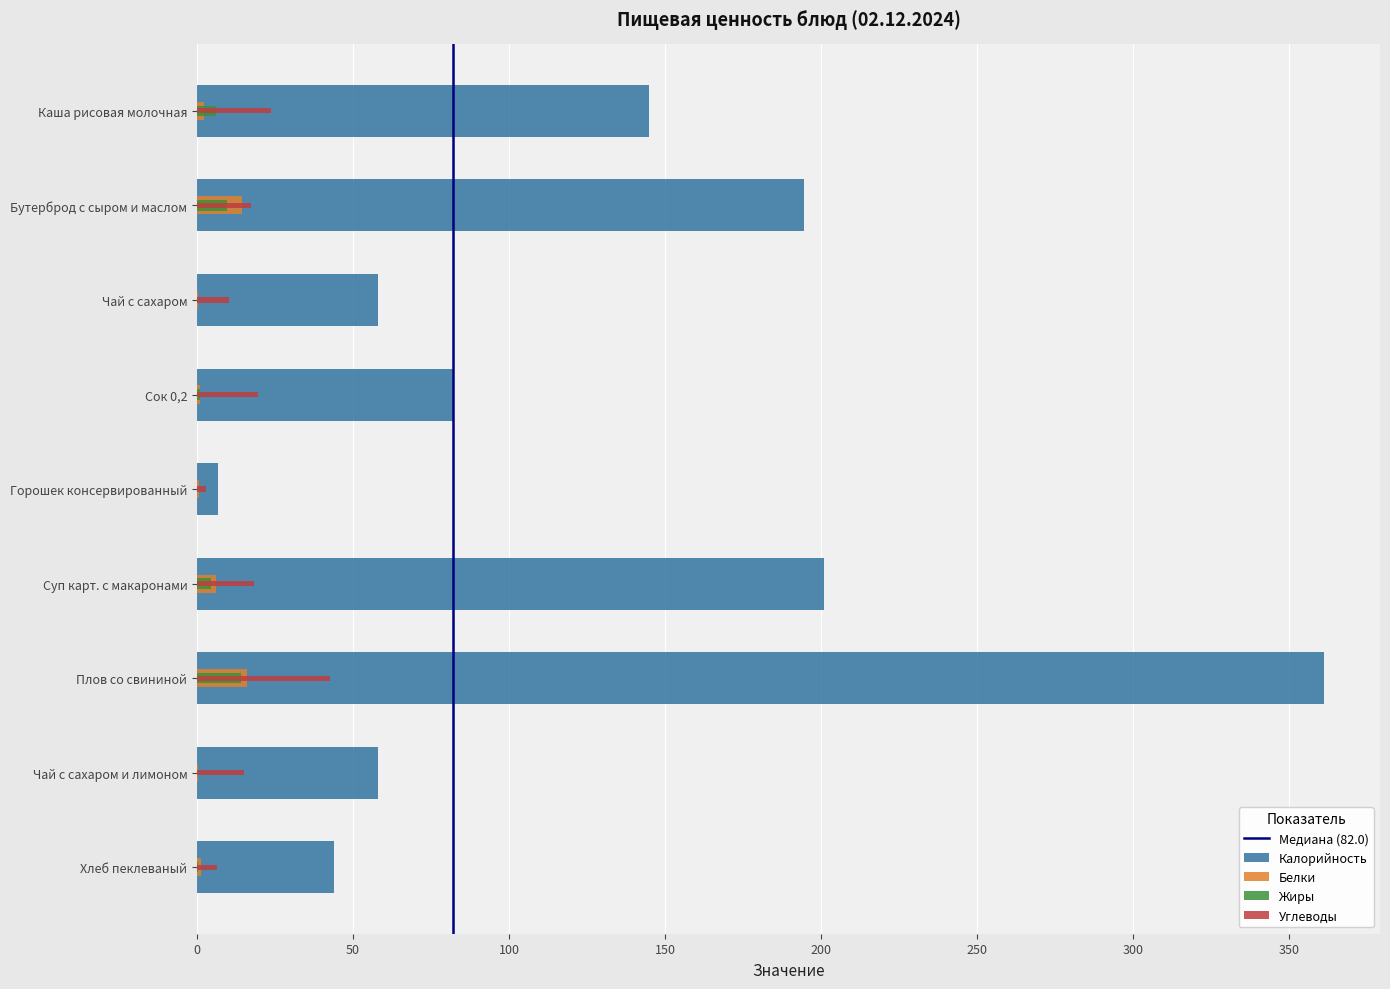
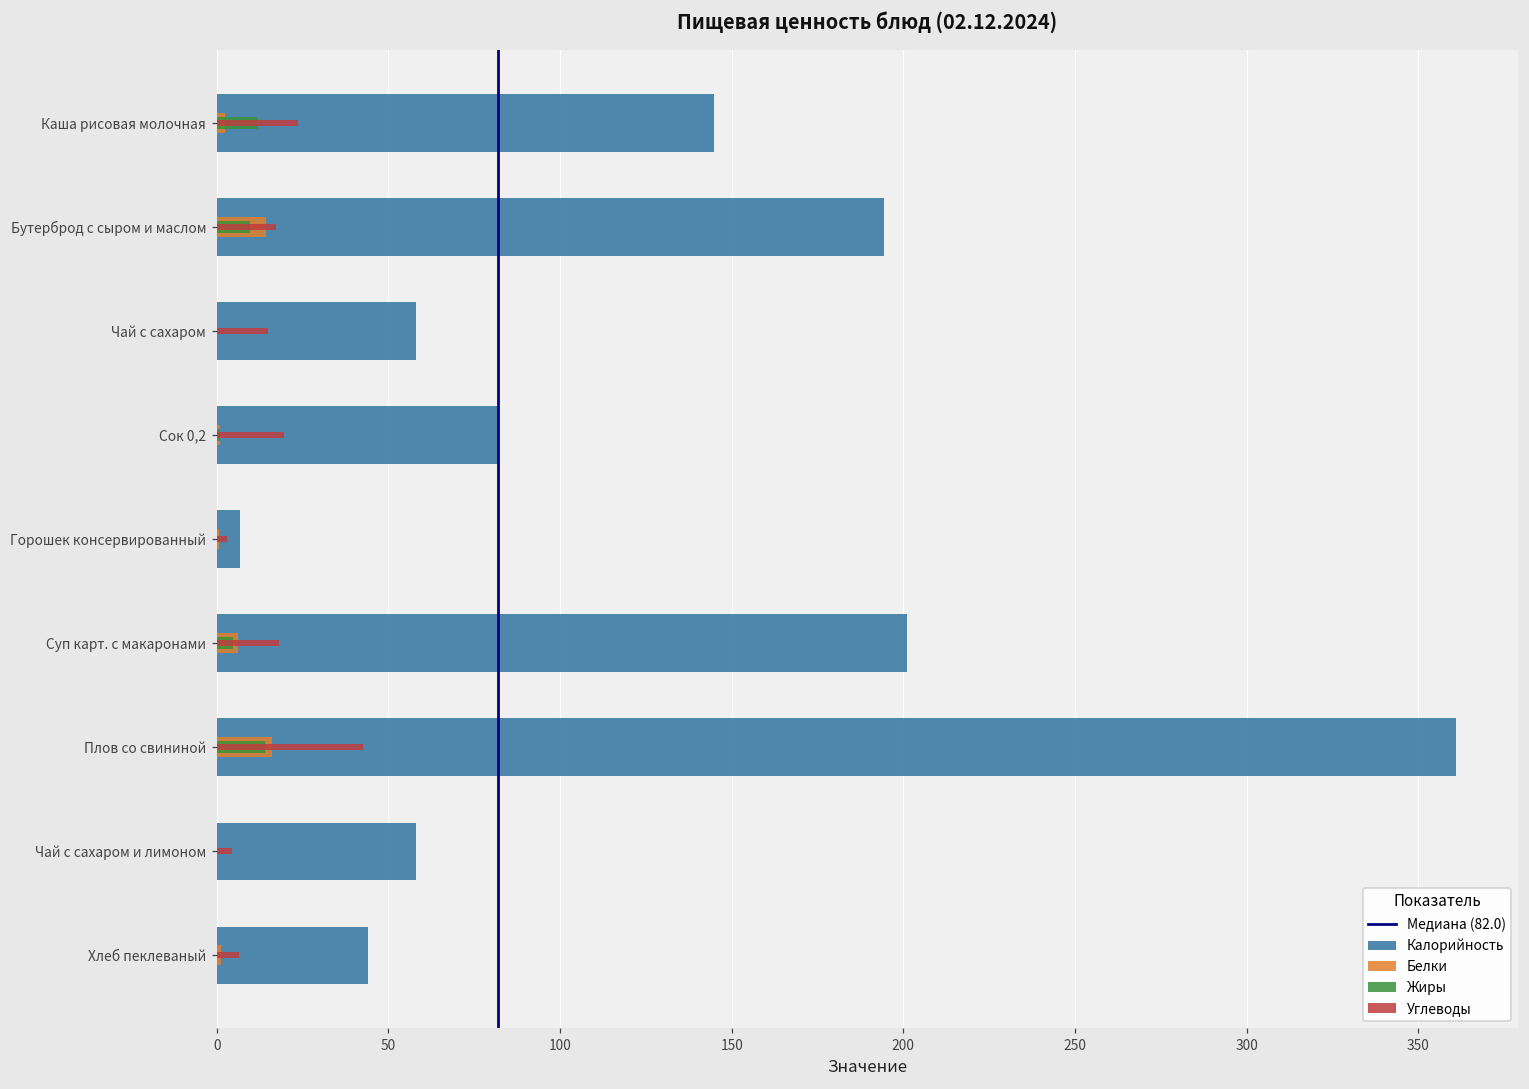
  {
    "Калорийность": {
      "Каша рисовая молочная": 145,
      "Бутерброд с сыром и маслом": 195,
      "Чай с сахаром": 58,
      "Сок 0,2": 82,
      "Горошек консервированный": 7,
      "Суп карт. с макаронами": 201,
      "Плов со свининой": 361,
      "Чай с сахаром и лимоном": 58,
      "Хлеб пеклеваный": 44
    },
    "Жиры": {
-     "Каша рисовая молочная": 6,
+     "Каша рисовая молочная": 12,
      "Чай с сахаром": 0,
      "Чай с сахаром и лимоном": 0
    },
    "Углеводы": {
-     "Чай с сахаром": 10,
-     "Чай с сахаром и лимоном": 15
+     "Чай с сахаром": 15,
+     "Чай с сахаром и лимоном": 5
    }
  }
